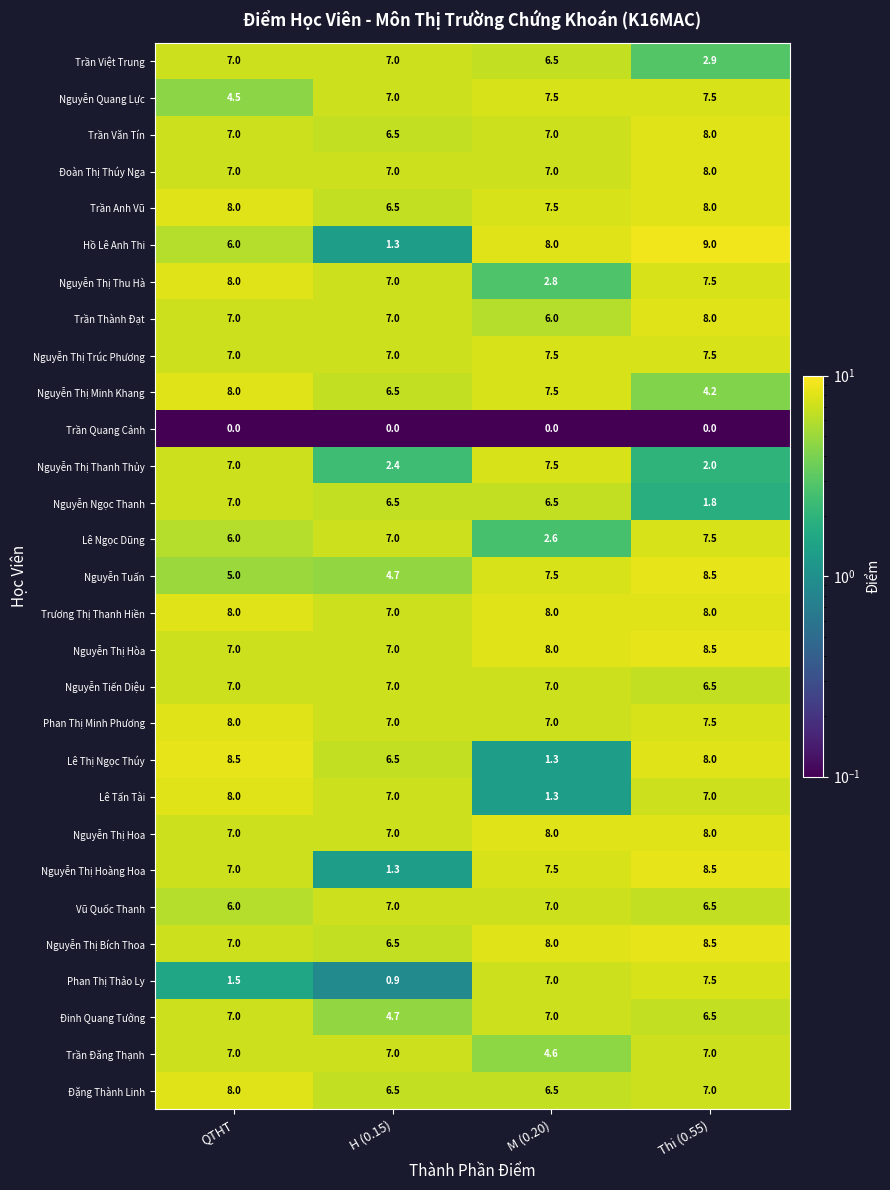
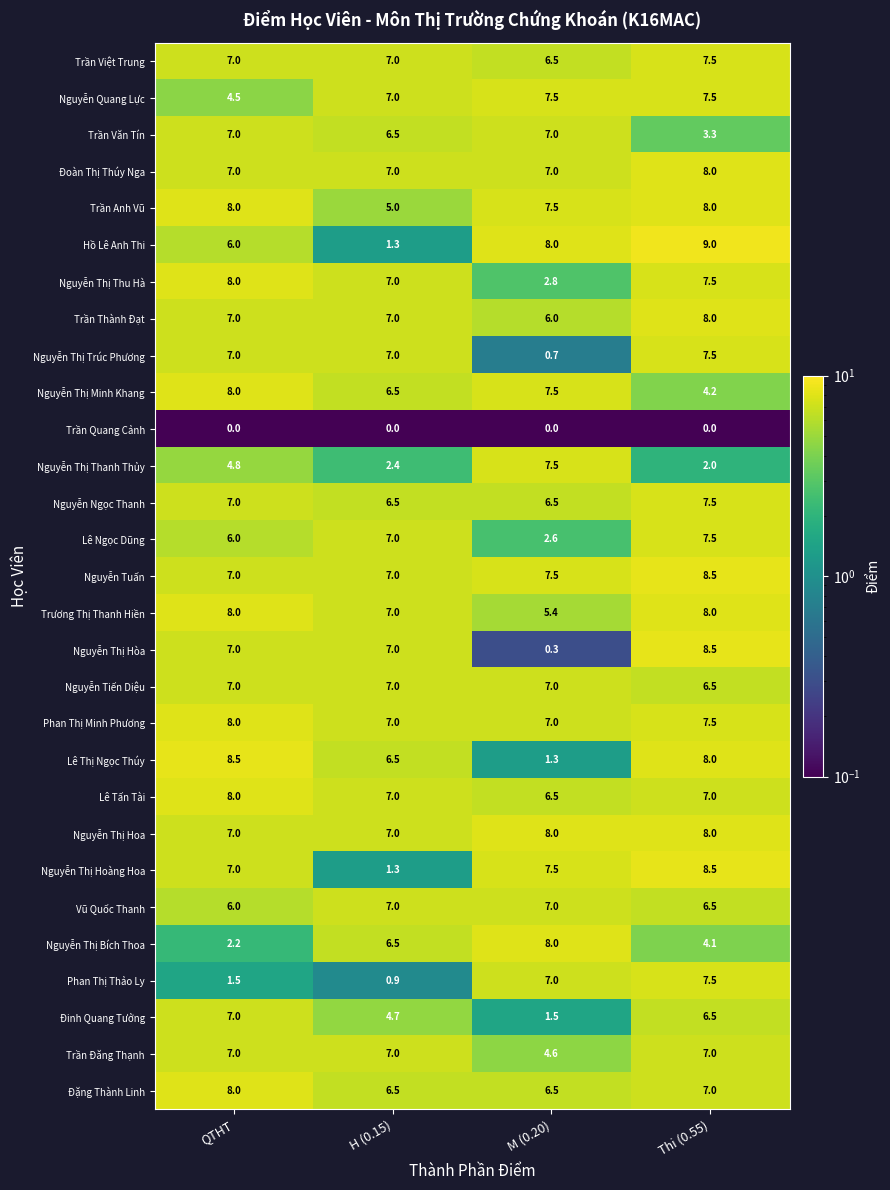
  {
    "Trần Việt Trung": {
      "QTHT": 7.0,
      "H (0.15)": 7.0,
      "M (0.20)": 6.5,
-     "Thi (0.55)": 2.9
+     "Thi (0.55)": 7.5
    },
    "Nguyễn Quang Lực": {
      "QTHT": 4.5,
      "H (0.15)": 7.0,
      "M (0.20)": 7.5,
      "Thi (0.55)": 7.5
    },
    "Trần Văn Tín": {
      "QTHT": 7.0,
      "H (0.15)": 6.5,
      "M (0.20)": 7.0,
-     "Thi (0.55)": 8.0
+     "Thi (0.55)": 3.3
    },
    "Đoàn Thị Thúy Nga": {
      "QTHT": 7.0,
      "H (0.15)": 7.0,
      "M (0.20)": 7.0,
      "Thi (0.55)": 8.0
    },
    "Trần Anh Vũ": {
      "QTHT": 8.0,
-     "H (0.15)": 6.5,
+     "H (0.15)": 5.0,
      "M (0.20)": 7.5,
      "Thi (0.55)": 8.0
    },
    "Hồ Lê Anh Thi": {
      "QTHT": 6.0,
      "H (0.15)": 1.3,
      "M (0.20)": 8.0,
      "Thi (0.55)": 9.0
    },
    "Nguyễn Thị Thu Hà": {
      "QTHT": 8.0,
      "H (0.15)": 7.0,
      "M (0.20)": 2.8,
      "Thi (0.55)": 7.5
    },
    "Trần Thành Đạt": {
      "QTHT": 7.0,
      "H (0.15)": 7.0,
      "M (0.20)": 6.0,
      "Thi (0.55)": 8.0
    },
    "Nguyễn Thị Trúc Phương": {
      "QTHT": 7.0,
      "H (0.15)": 7.0,
-     "M (0.20)": 7.5,
+     "M (0.20)": 0.7,
      "Thi (0.55)": 7.5
    },
    "Nguyễn Thị Minh Khang": {
      "QTHT": 8.0,
      "H (0.15)": 6.5,
      "M (0.20)": 7.5,
      "Thi (0.55)": 4.2
    },
    "Trần Quang Cảnh": {
      "QTHT": 0.0,
      "H (0.15)": 0.0,
      "M (0.20)": 0.0,
      "Thi (0.55)": 0.0
    },
    "Nguyễn Thị Thanh Thủy": {
-     "QTHT": 7.0,
+     "QTHT": 4.8,
      "H (0.15)": 2.4,
      "M (0.20)": 7.5,
      "Thi (0.55)": 2.0
    },
    "Nguyễn Ngọc Thanh": {
      "QTHT": 7.0,
      "H (0.15)": 6.5,
      "M (0.20)": 6.5,
-     "Thi (0.55)": 1.8
+     "Thi (0.55)": 7.5
    },
    "Lê Ngọc Dũng": {
      "QTHT": 6.0,
      "H (0.15)": 7.0,
      "M (0.20)": 2.6,
      "Thi (0.55)": 7.5
    },
    "Nguyễn Tuấn": {
-     "QTHT": 5.0,
-     "H (0.15)": 4.7,
+     "QTHT": 7.0,
+     "H (0.15)": 7.0,
      "M (0.20)": 7.5,
      "Thi (0.55)": 8.5
    },
    "Trương Thị Thanh Hiền": {
      "QTHT": 8.0,
      "H (0.15)": 7.0,
-     "M (0.20)": 8.0,
+     "M (0.20)": 5.4,
      "Thi (0.55)": 8.0
    },
    "Nguyễn Thị Hòa": {
      "QTHT": 7.0,
      "H (0.15)": 7.0,
-     "M (0.20)": 8.0,
+     "M (0.20)": 0.3,
      "Thi (0.55)": 8.5
    },
    "Nguyễn Tiến Diệu": {
      "QTHT": 7.0,
      "H (0.15)": 7.0,
      "M (0.20)": 7.0,
      "Thi (0.55)": 6.5
    },
    "Phan Thị Minh Phương": {
      "QTHT": 8.0,
      "H (0.15)": 7.0,
      "M (0.20)": 7.0,
      "Thi (0.55)": 7.5
    },
    "Lê Thị Ngọc Thúy": {
      "QTHT": 8.5,
      "H (0.15)": 6.5,
      "M (0.20)": 1.3,
      "Thi (0.55)": 8.0
    },
    "Lê Tấn Tài": {
      "QTHT": 8.0,
      "H (0.15)": 7.0,
-     "M (0.20)": 1.3,
+     "M (0.20)": 6.5,
      "Thi (0.55)": 7.0
    },
    "Nguyễn Thị Hoa": {
      "QTHT": 7.0,
      "H (0.15)": 7.0,
      "M (0.20)": 8.0,
      "Thi (0.55)": 8.0
    },
    "Nguyễn Thị Hoàng Hoa": {
      "QTHT": 7.0,
      "H (0.15)": 1.3,
      "M (0.20)": 7.5,
      "Thi (0.55)": 8.5
    },
    "Vũ Quốc Thanh": {
      "QTHT": 6.0,
      "H (0.15)": 7.0,
      "M (0.20)": 7.0,
      "Thi (0.55)": 6.5
    },
    "Nguyễn Thị Bích Thoa": {
-     "QTHT": 7.0,
+     "QTHT": 2.2,
      "H (0.15)": 6.5,
      "M (0.20)": 8.0,
-     "Thi (0.55)": 8.5
+     "Thi (0.55)": 4.1
    },
    "Phan Thị Thảo Ly": {
      "QTHT": 1.5,
      "H (0.15)": 0.9,
      "M (0.20)": 7.0,
      "Thi (0.55)": 7.5
    },
    "Đinh Quang Tưởng": {
      "QTHT": 7.0,
      "H (0.15)": 4.7,
-     "M (0.20)": 7.0,
+     "M (0.20)": 1.5,
      "Thi (0.55)": 6.5
    },
    "Trần Đăng Thạnh": {
      "QTHT": 7.0,
      "H (0.15)": 7.0,
      "M (0.20)": 4.6,
      "Thi (0.55)": 7.0
    },
    "Đặng Thành Linh": {
      "QTHT": 8.0,
      "H (0.15)": 6.5,
      "M (0.20)": 6.5,
      "Thi (0.55)": 7.0
    }
  }
